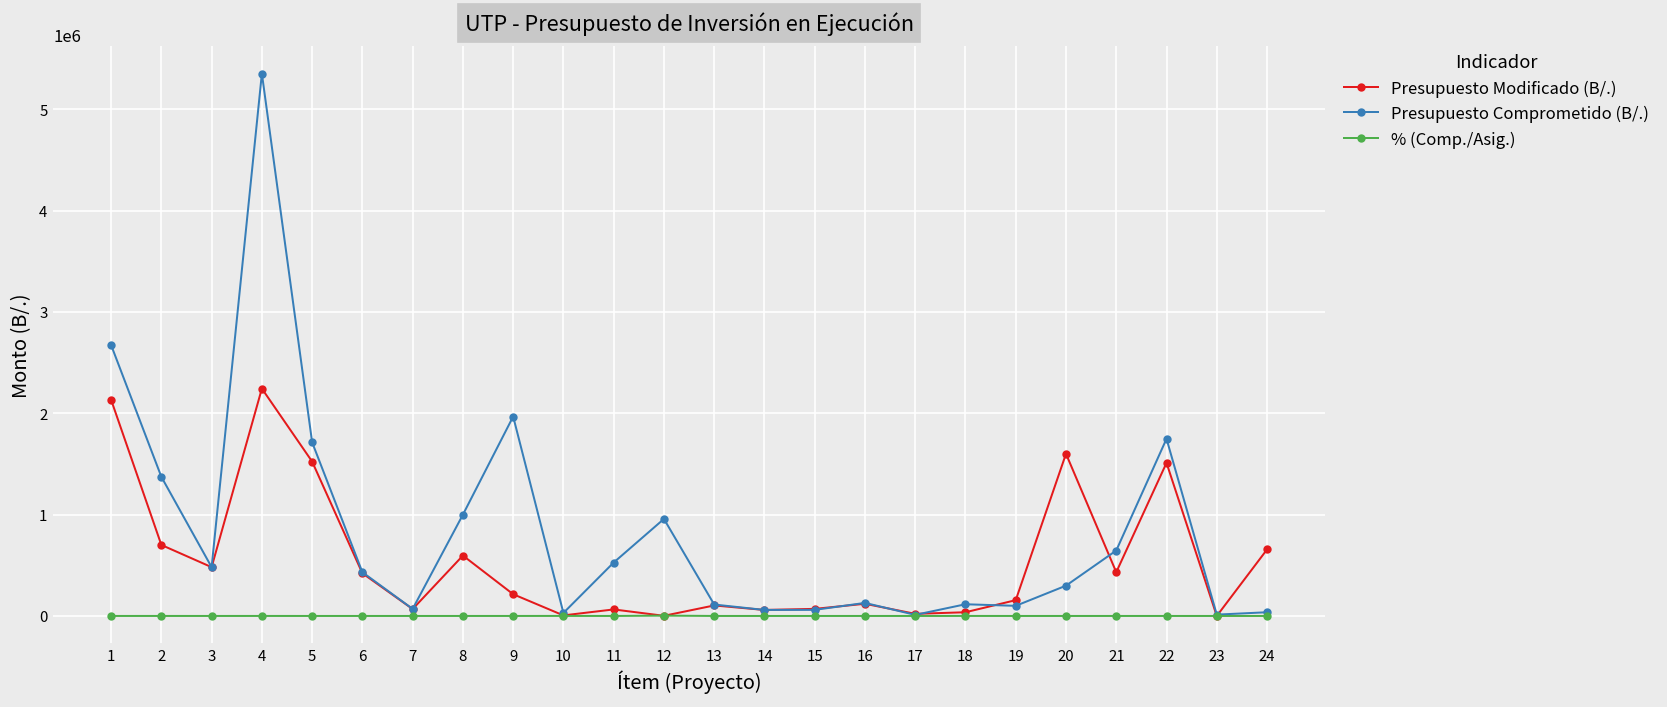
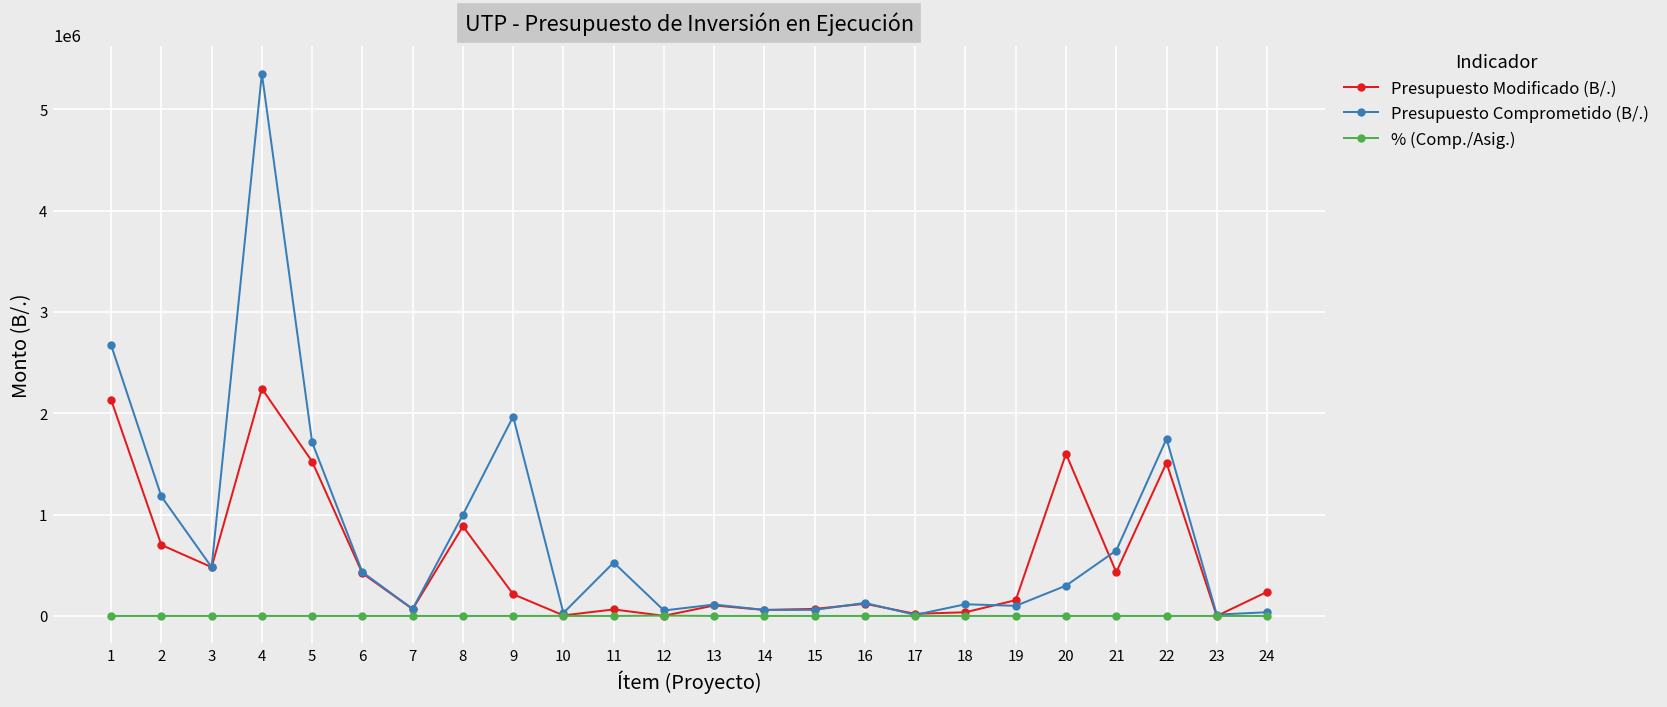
  {
    "Presupuesto Modificado (B/.)": {
      "1": 2100000,
      "2": 700000,
      "4": 2200000,
      "5": 1500000,
-     "8": 600000,
+     "8": 900000,
      "9": 200000,
      "11": 100000,
      "18": 0,
      "19": 200000,
      "20": 1600000,
      "21": 400000,
      "22": 1500000,
-     "24": 700000
+     "24": 200000
    },
    "Presupuesto Comprometido (B/.)": {
      "1": 2700000,
-     "2": 1400000,
+     "2": 1200000,
      "4": 5400000,
      "5": 1700000,
      "8": 1000000,
      "9": 2000000,
      "11": 500000,
-     "12": 1000000,
+     "12": 100000,
      "18": 100000,
      "19": 100000,
      "20": 300000,
      "21": 600000,
      "22": 1700000,
      "24": 0
    },
    "% (Comp./Asig.)": {
      "1": 0,
      "2": 0,
      "3": 0,
      "4": 0,
      "5": 0,
      "6": 0,
      "7": 0,
      "8": 0,
      "9": 0,
      "11": 0,
      "13": 0,
      "14": 0,
      "15": 0,
      "16": 0,
      "18": 0,
      "19": 0,
      "20": 0,
      "21": 0,
      "22": 0,
      "24": 0
    }
  }
